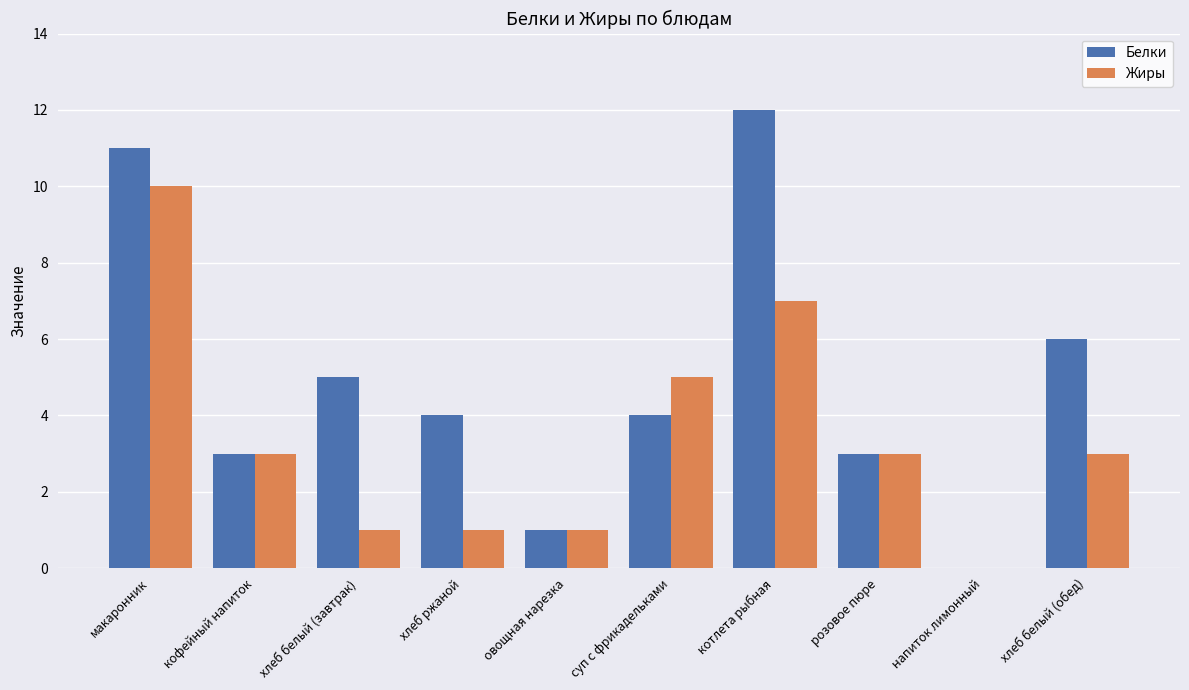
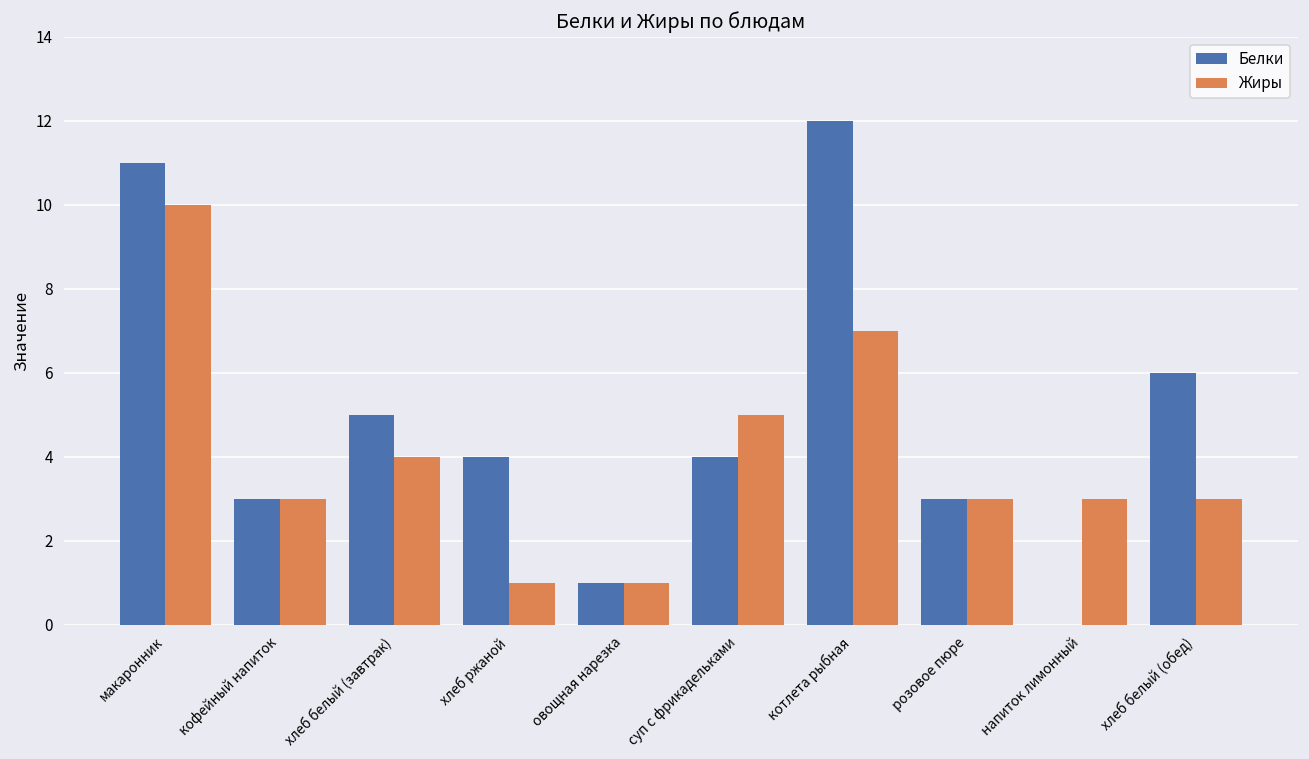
  {
    "Белки": {
      "макаронник": 11,
      "кофейный напиток": 3,
      "хлеб белый (завтрак)": 5,
      "хлеб ржаной": 4,
      "овощная нарезка": 1,
      "суп с фрикадельками": 4,
      "котлета рыбная": 12,
      "розовое пюре": 3,
      "напиток лимонный": 0,
      "хлеб белый (обед)": 6
    },
    "Жиры": {
      "макаронник": 10,
      "кофейный напиток": 3,
-     "хлеб белый (завтрак)": 1,
+     "хлеб белый (завтрак)": 4,
      "хлеб ржаной": 1,
      "овощная нарезка": 1,
      "суп с фрикадельками": 5,
      "котлета рыбная": 7,
      "розовое пюре": 3,
-     "напиток лимонный": 0,
+     "напиток лимонный": 3,
      "хлеб белый (обед)": 3
    }
  }
